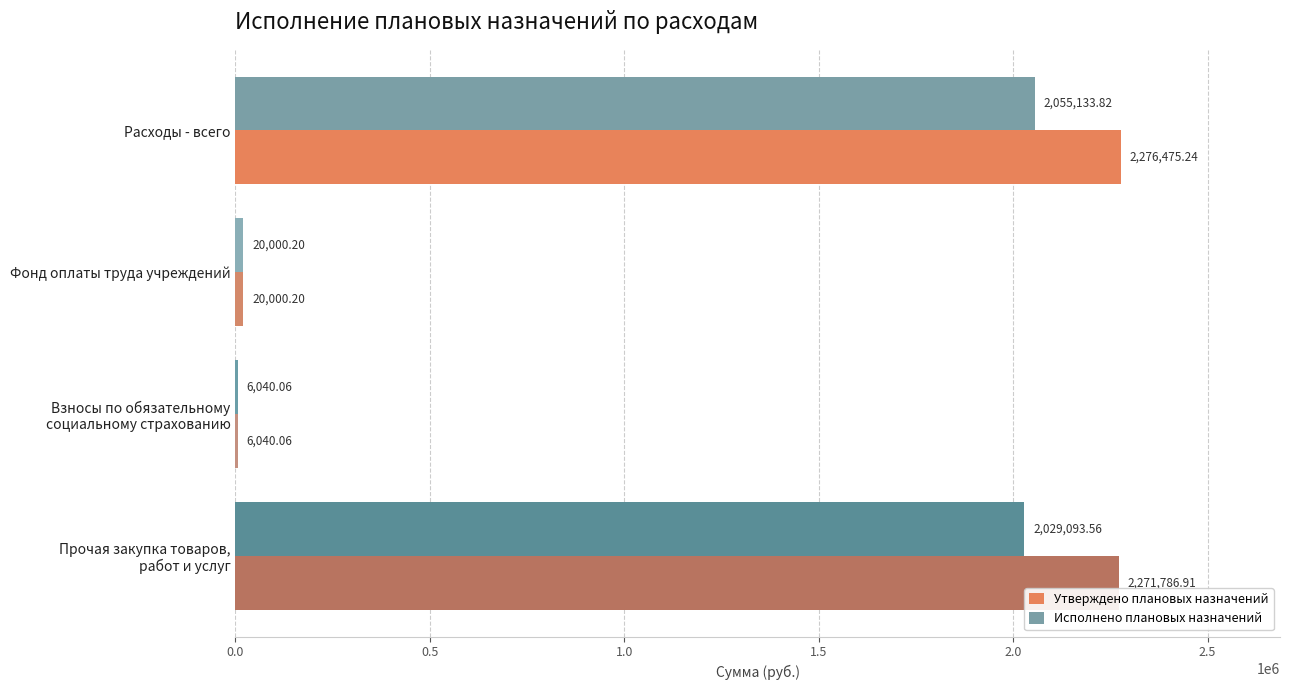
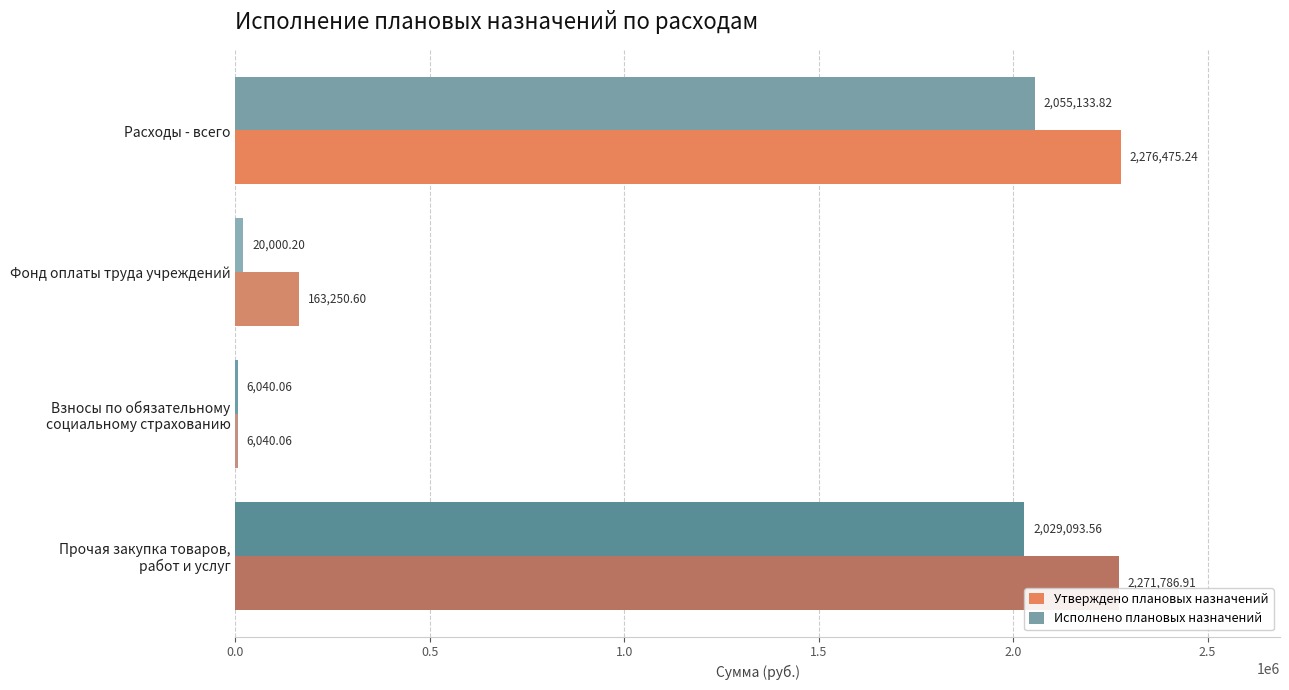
  {
    "Утверждено плановых назначений": {
      "Расходы - всего": "2,276,475.24",
-     "Фонд оплаты труда учреждений": "20,000.20",
+     "Фонд оплаты труда учреждений": "163,250.60",
      "Взносы по обязательному социальному страхованию": "6,040.06"
    },
    "Исполнено плановых назначений": {
      "Расходы - всего": "2,055,133.82",
      "Фонд оплаты труда учреждений": "20,000.20",
      "Взносы по обязательному социальному страхованию": "6,040.06",
      "Прочая закупка товаров, работ и услуг": "2,029,093.56"
    }
  }
